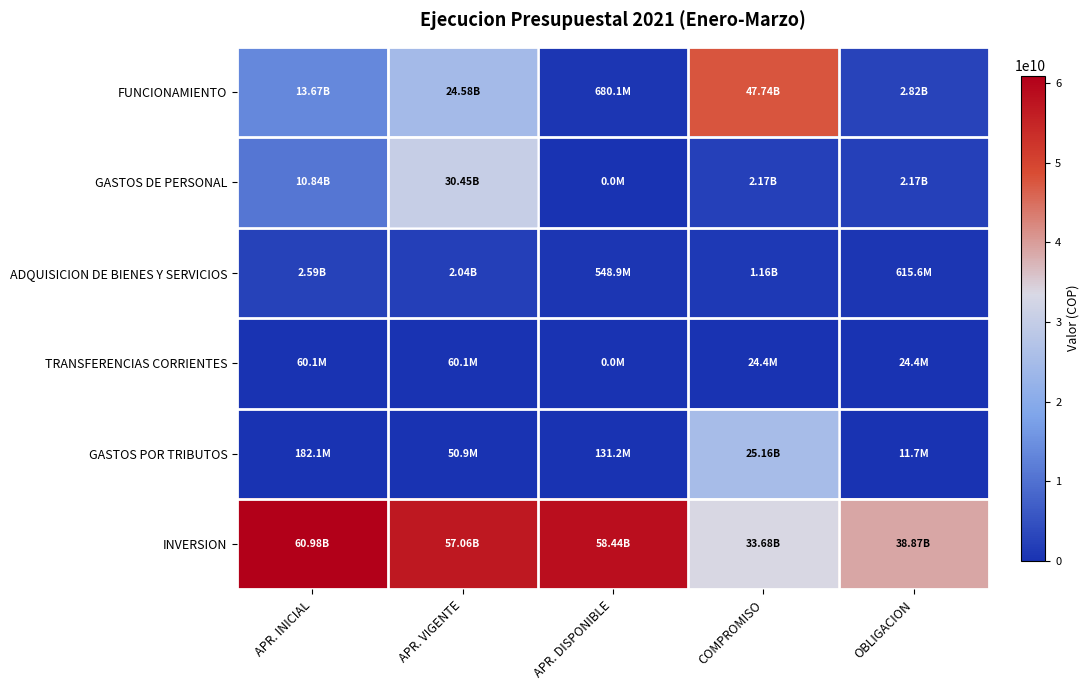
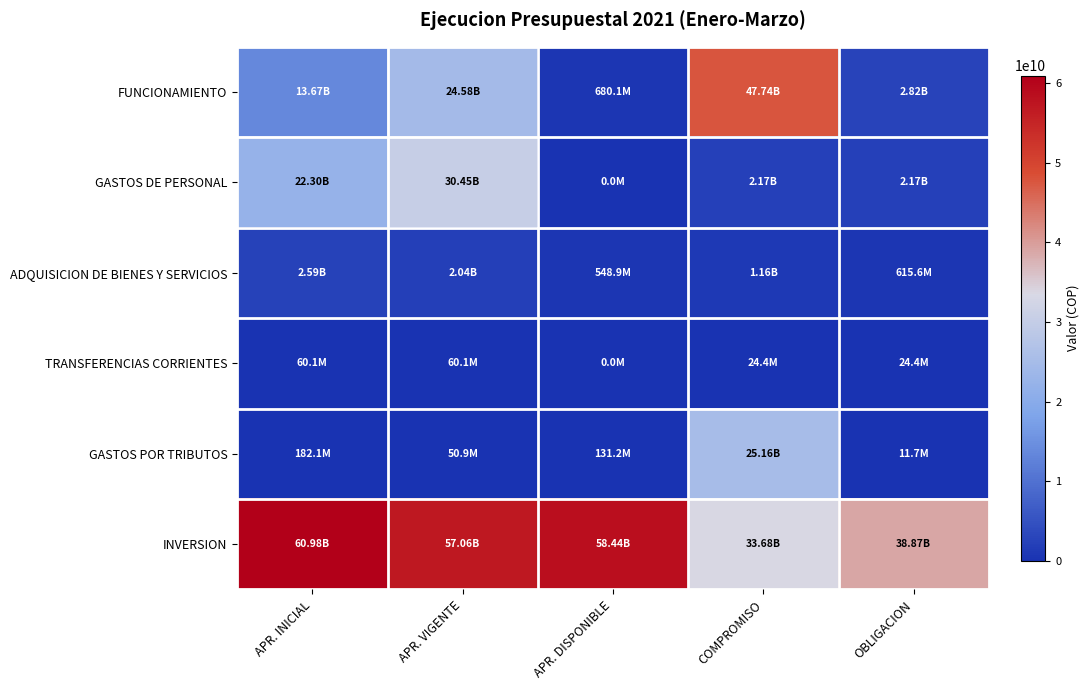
  {
    "FUNCIONAMIENTO": {
      "APR. INICIAL": "13.67B",
      "APR. VIGENTE": "24.58B",
      "APR. DISPONIBLE": "680.1M",
      "COMPROMISO": "47.74B",
      "OBLIGACION": "2.82B"
    },
    "GASTOS DE PERSONAL": {
-     "APR. INICIAL": "10.84B",
+     "APR. INICIAL": "22.30B",
      "APR. VIGENTE": "30.45B",
      "APR. DISPONIBLE": "0.0M",
      "COMPROMISO": "2.17B",
      "OBLIGACION": "2.17B"
    },
    "ADQUISICION DE BIENES Y SERVICIOS": {
      "APR. INICIAL": "2.59B",
      "APR. VIGENTE": "2.04B",
      "APR. DISPONIBLE": "548.9M",
      "COMPROMISO": "1.16B",
      "OBLIGACION": "615.6M"
    },
    "TRANSFERENCIAS CORRIENTES": {
      "APR. INICIAL": "60.1M",
      "APR. VIGENTE": "60.1M",
      "APR. DISPONIBLE": "0.0M",
      "COMPROMISO": "24.4M",
      "OBLIGACION": "24.4M"
    },
    "GASTOS POR TRIBUTOS": {
      "APR. INICIAL": "182.1M",
      "APR. VIGENTE": "50.9M",
      "APR. DISPONIBLE": "131.2M",
      "COMPROMISO": "25.16B",
      "OBLIGACION": "11.7M"
    },
    "INVERSION": {
      "APR. INICIAL": "60.98B",
      "APR. VIGENTE": "57.06B",
      "APR. DISPONIBLE": "58.44B",
      "COMPROMISO": "33.68B",
      "OBLIGACION": "38.87B"
    }
  }
